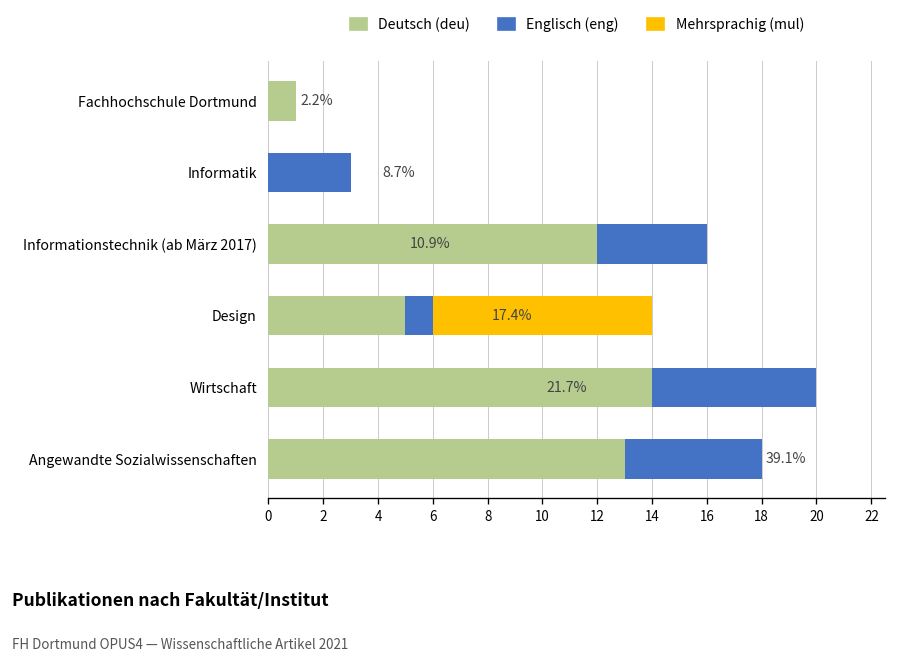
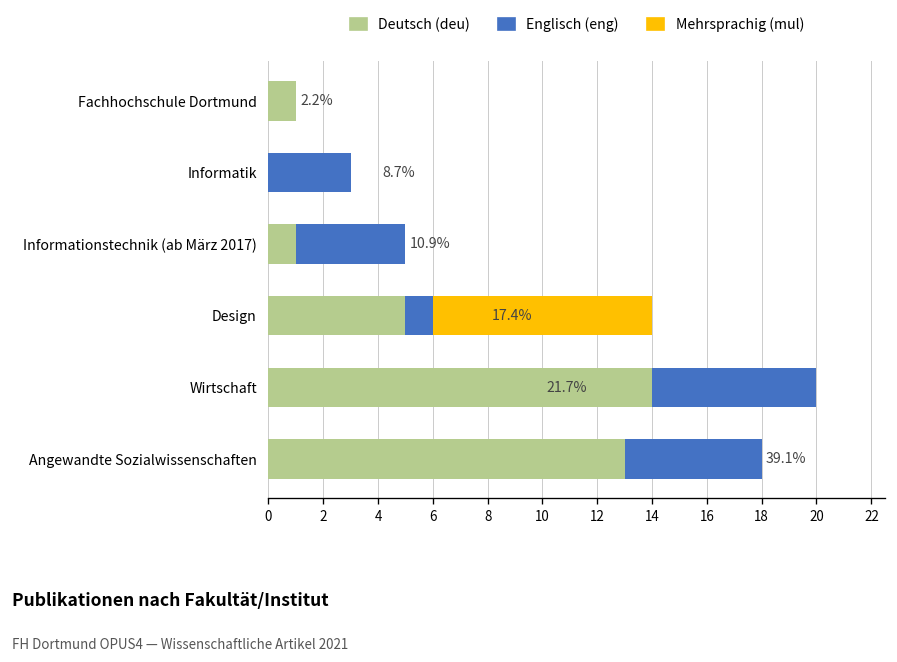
  {
    "Deutsch (deu)": {
      "Informatik": 0,
-     "Informationstechnik (ab März 2017)": 12,
+     "Informationstechnik (ab März 2017)": 1,
      "Design": 5,
      "Angewandte Sozialwissenschaften": 13
    },
    "Englisch (eng)": {
      "Informatik": 3,
      "Informationstechnik (ab März 2017)": 4,
      "Design": 1,
      "Wirtschaft": 6
    },
    "Mehrsprachig (mul)": {
      "Informatik": 0,
      "Informationstechnik (ab März 2017)": 0,
      "Wirtschaft": 0
    }
  }
